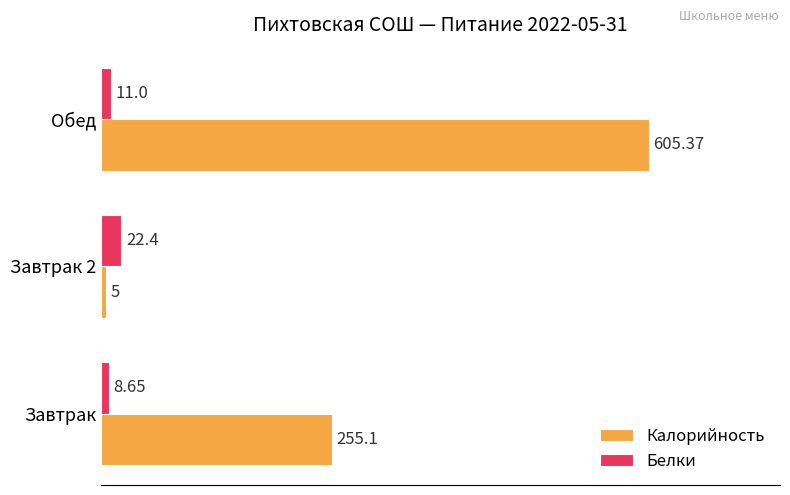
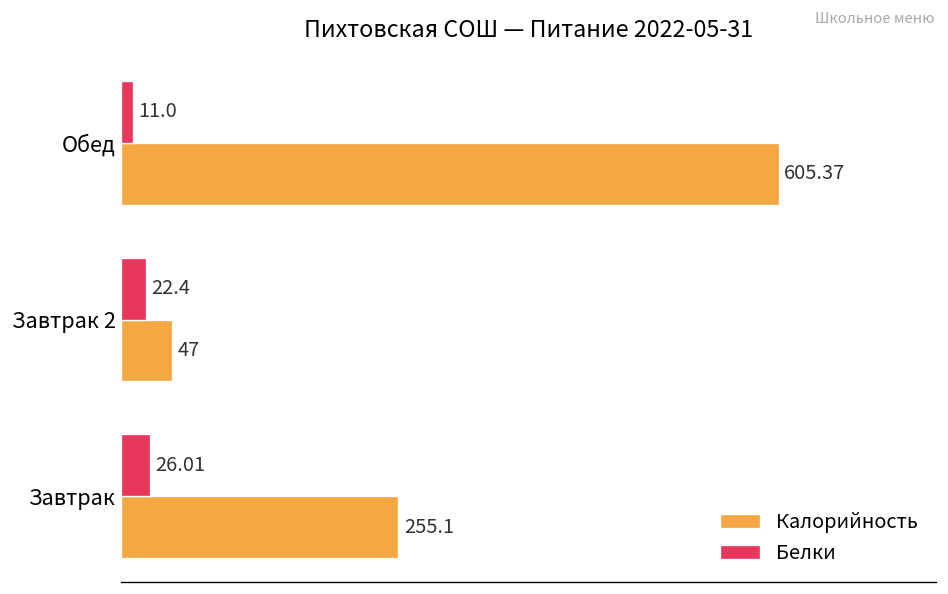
  {
    "Калорийность": {
      "Обед": 605.37,
-     "Завтрак 2": 5,
+     "Завтрак 2": 47,
      "Завтрак": 255.1
    },
    "Белки": {
      "Обед": 11.0,
      "Завтрак 2": 22.4,
-     "Завтрак": 8.65
+     "Завтрак": 26.01
    }
  }
